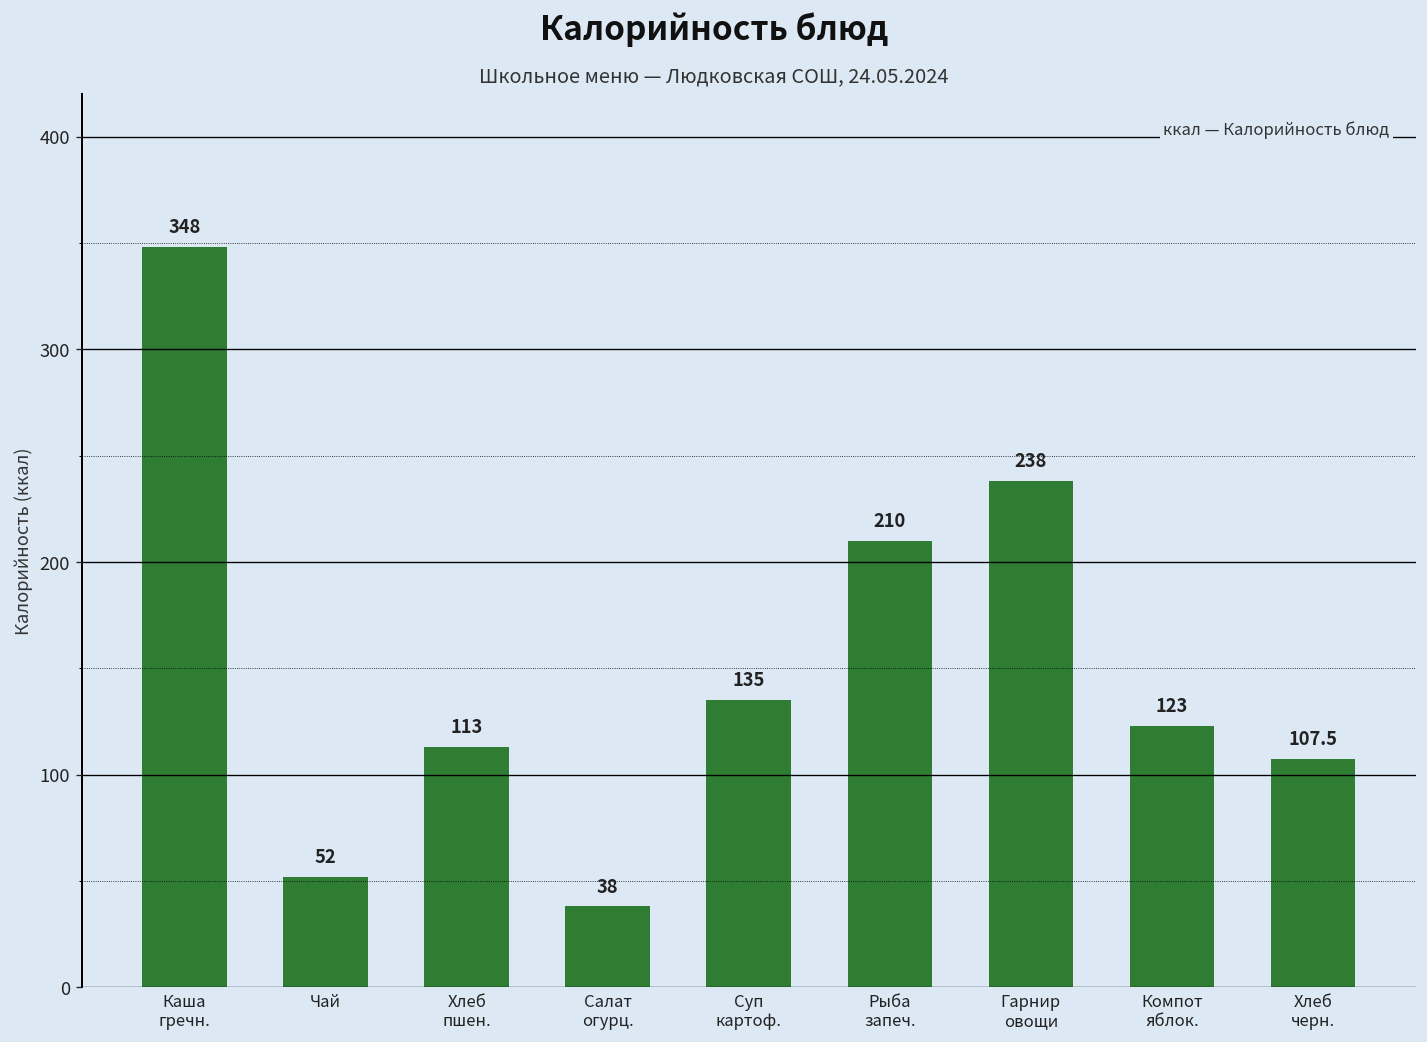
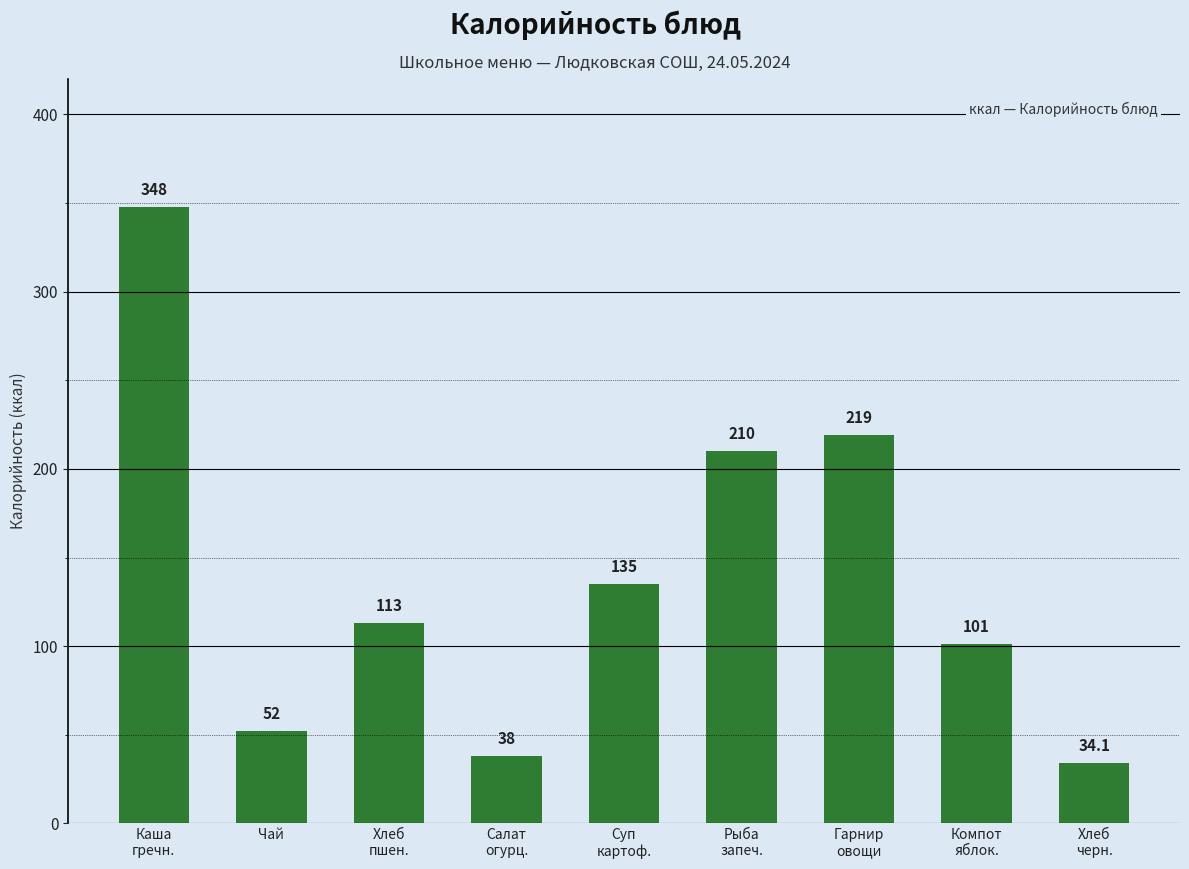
  {
    "Каша гречн.": 348,
    "Чай": 52,
    "Хлеб пшен.": 113,
    "Салат огурц.": 38,
    "Суп картоф.": 135,
    "Рыба запеч.": 210,
-   "Гарнир овощи": 238,
-   "Компот яблок.": 123,
-   "Хлеб черн.": 107.5
+   "Гарнир овощи": 219,
+   "Компот яблок.": 101,
+   "Хлеб черн.": 34.1
  }
